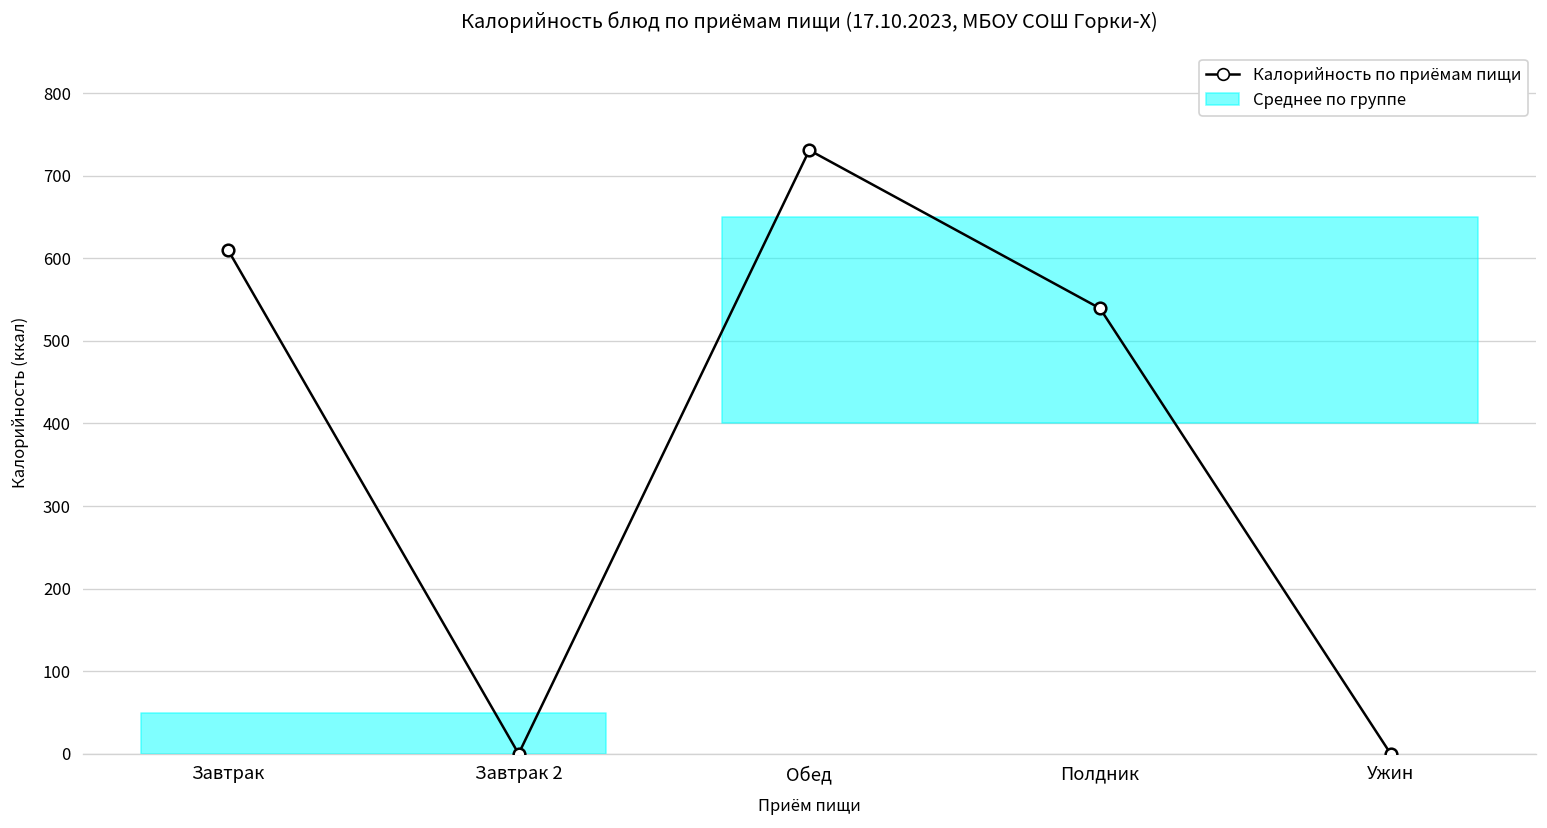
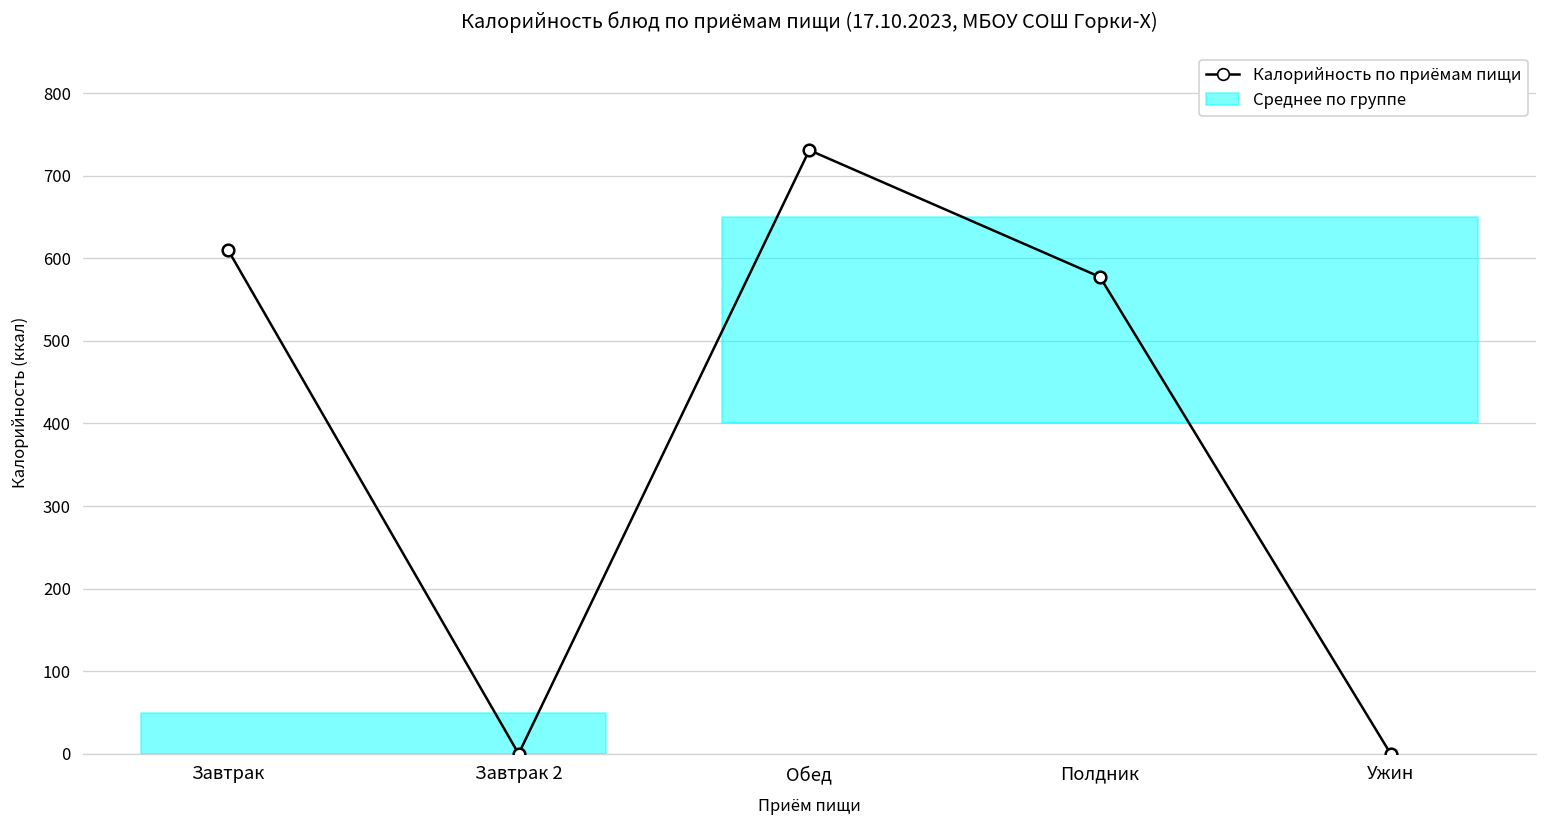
  {
    "Калорийность по приёмам пищи": {
      "Завтрак": 610,
      "Завтрак 2": 0,
      "Обед": 730,
-     "Полдник": 540,
+     "Полдник": 580,
      "Ужин": 0
    }
  }
